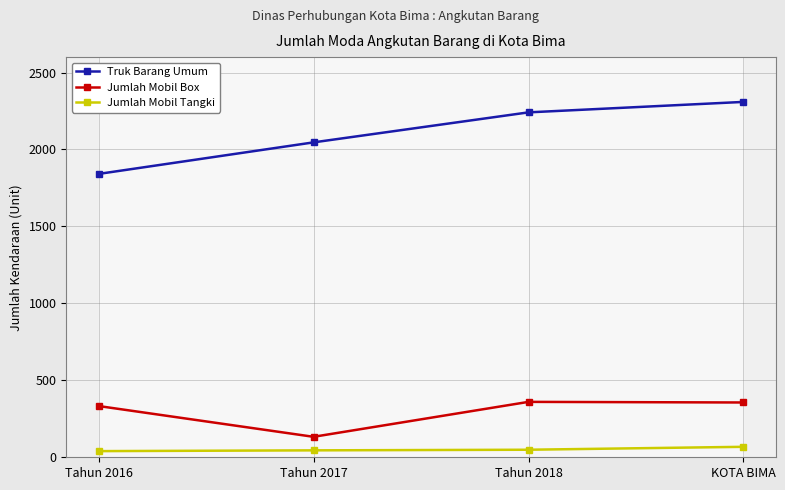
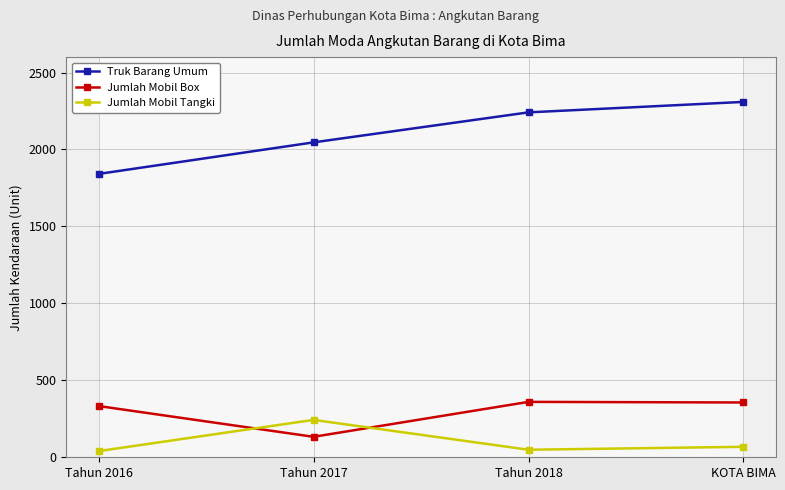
  {
    "Truk Barang Umum": {
      "Tahun 2016": 1840,
      "Tahun 2017": 2050,
      "Tahun 2018": 2240,
      "KOTA BIMA": 2310
    },
    "Jumlah Mobil Box": {
      "Tahun 2016": 330,
      "Tahun 2017": 130,
      "Tahun 2018": 360,
      "KOTA BIMA": 360
    },
    "Jumlah Mobil Tangki": {
      "Tahun 2016": 40,
-     "Tahun 2017": 50,
+     "Tahun 2017": 240,
      "Tahun 2018": 50,
      "KOTA BIMA": 70
    }
  }
